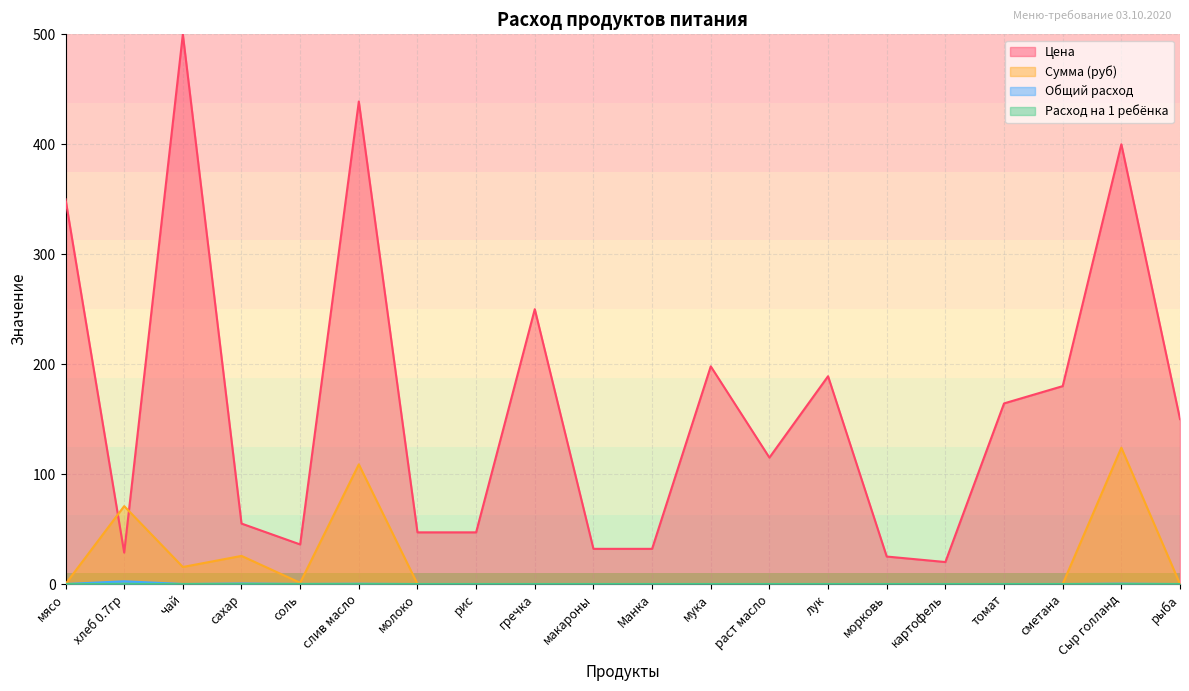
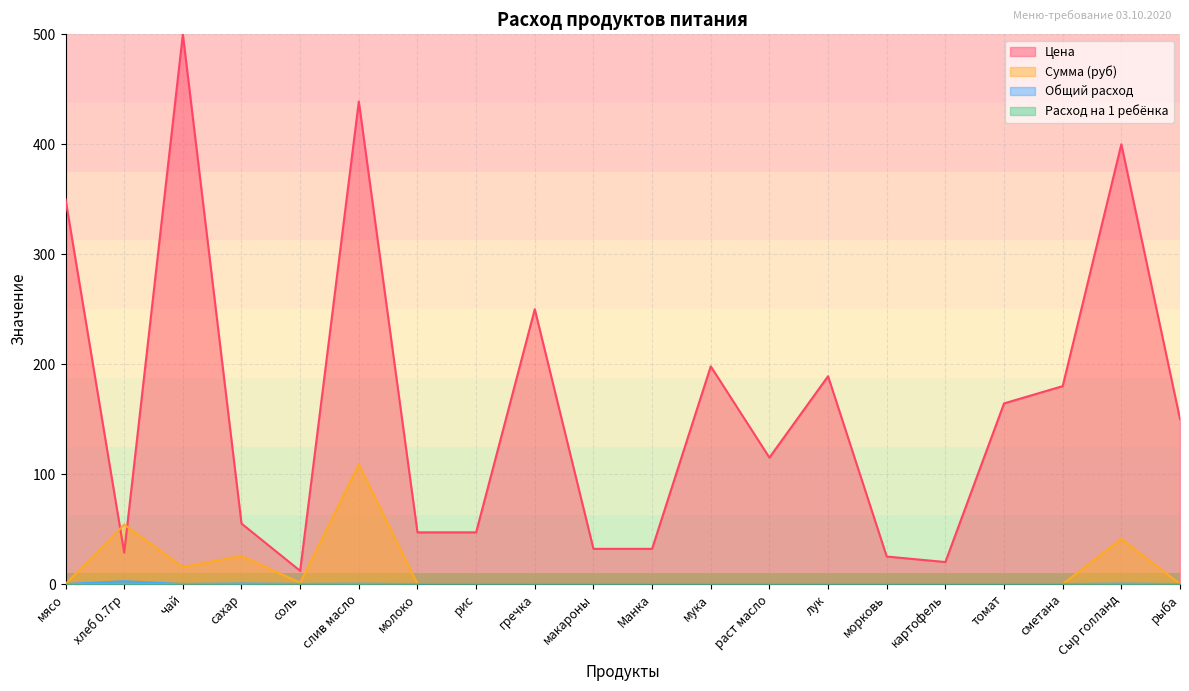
  {
    "Цена": {
      "мясо": 350,
      "хлеб 0.7гр": 29,
      "чай": 500,
      "сахар": 55,
-     "соль": 36,
+     "соль": 12,
      "слив масло": 439,
      "молоко": 47,
      "рис": 47,
      "гречка": 250,
      "макароны": 32,
      "Манка": 32,
      "мука": 198,
      "раст масло": 115,
      "лук": 189,
      "морковь": 25,
      "картофель": 20,
      "томат": 164,
      "сметана": 180,
      "Сыр голланд": 400,
      "рыба": 150
    },
    "Сумма (руб)": {
-     "хлеб 0.7гр": 71,
+     "хлеб 0.7гр": 54,
      "чай": 16,
      "сахар": 26,
      "слив масло": 109,
-     "Сыр голланд": 124
+     "Сыр голланд": 41
    },
    "Общий расход": {
      "хлеб 0.7гр": 2
    },
    "Расход на 1 ребёнка": {
      "хлеб 0.7гр": 0
    }
  }
